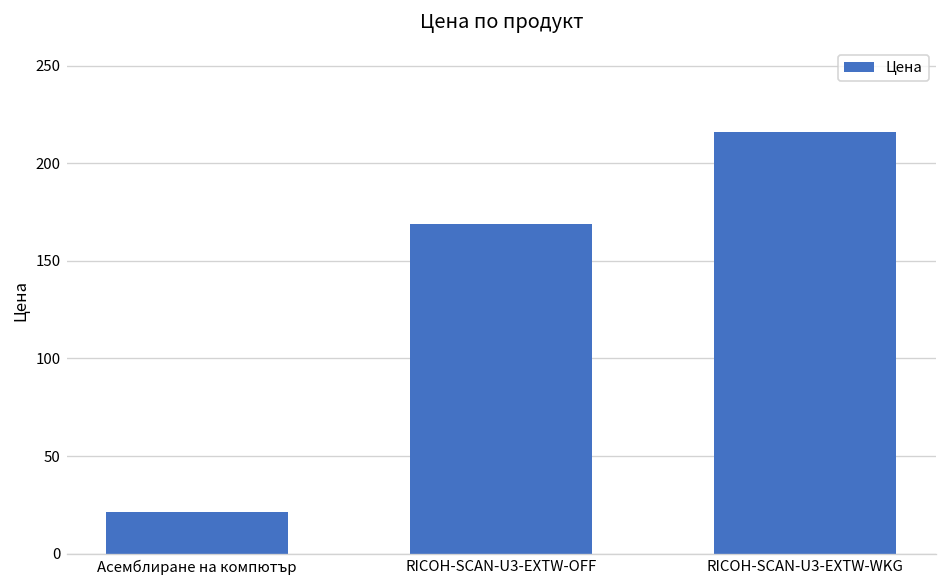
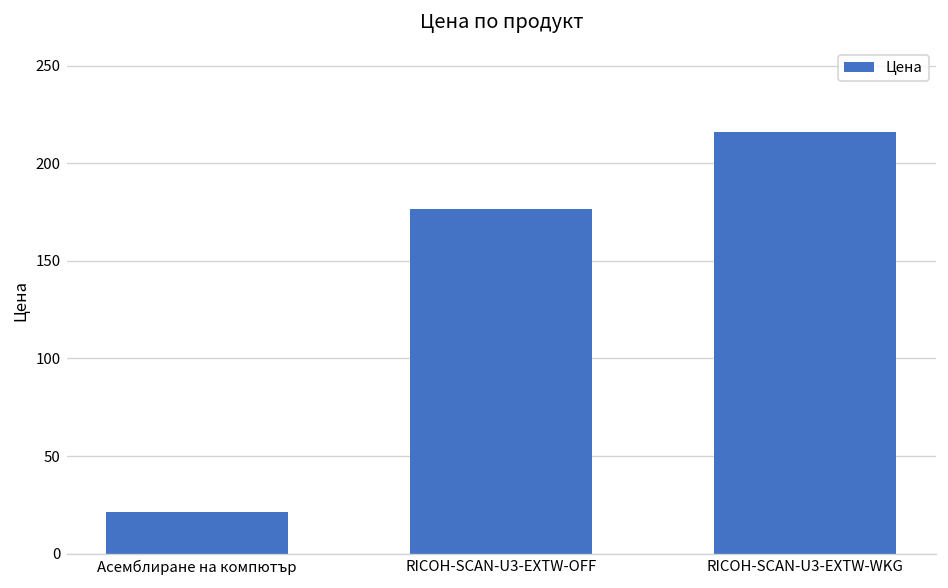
  {
    "Асемблиране на компютър": 21,
-   "RICOH-SCAN-U3-EXTW-OFF": 169,
+   "RICOH-SCAN-U3-EXTW-OFF": 177,
    "RICOH-SCAN-U3-EXTW-WKG": 216
  }
